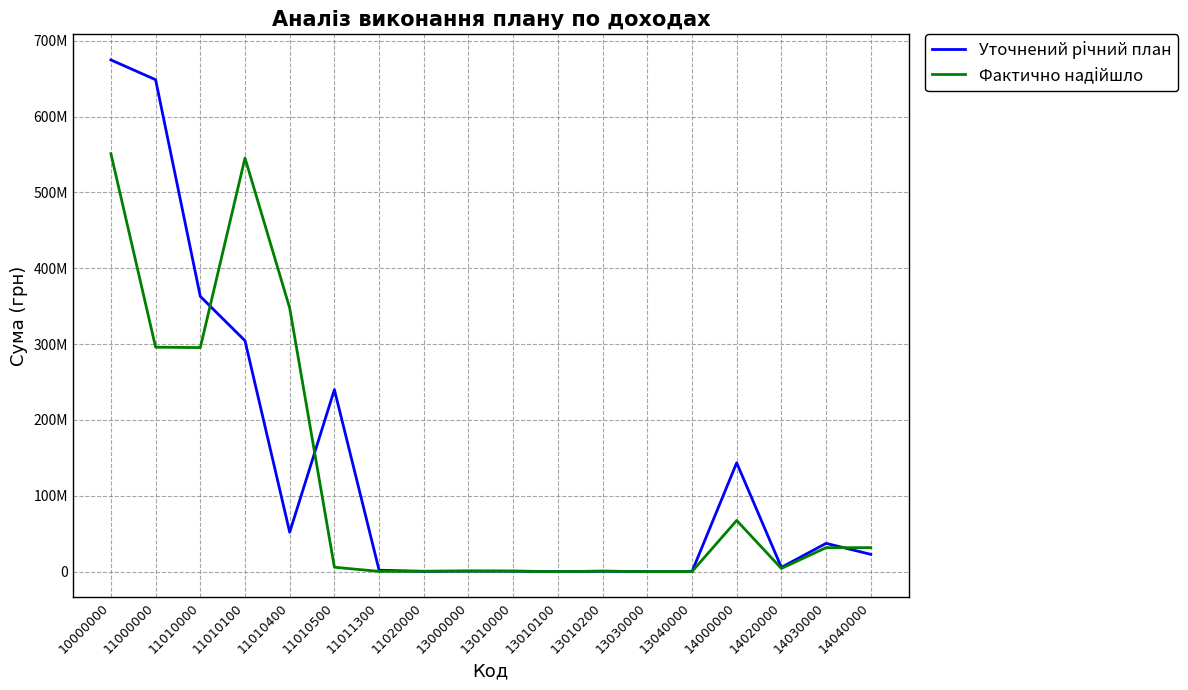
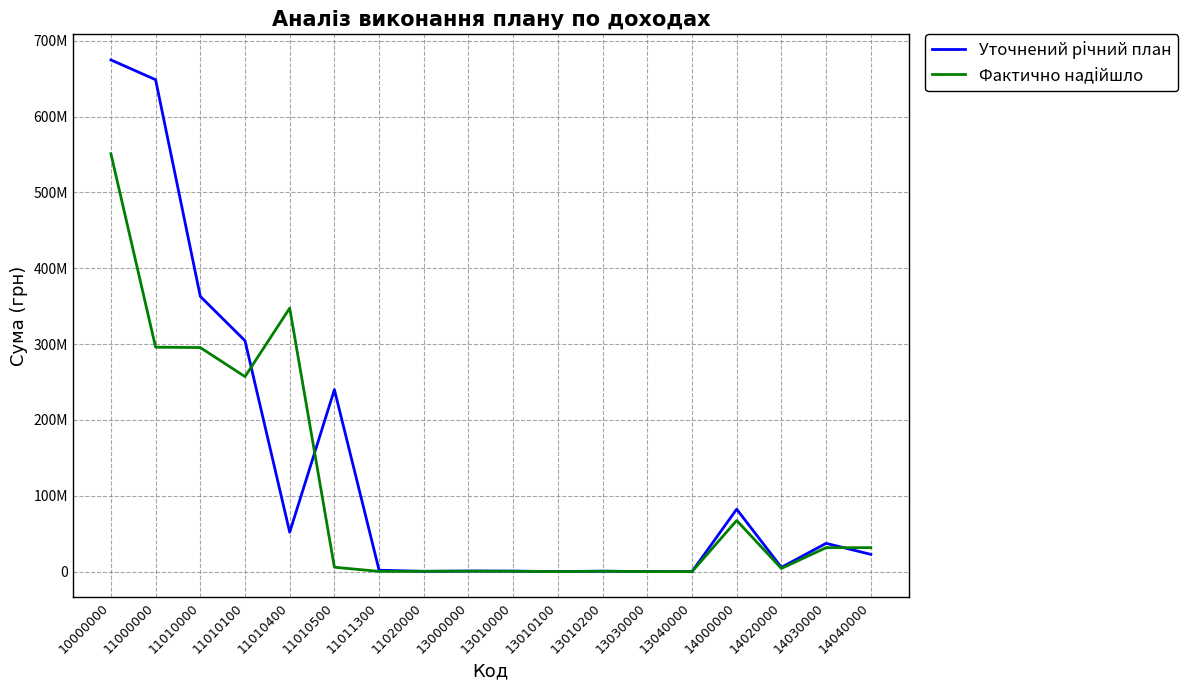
  {
    "Уточнений річний план": {
      "10000000": 670000000,
      "11000000": 650000000,
      "11010000": 360000000,
      "11010100": 300000000,
      "11010400": 50000000,
      "11010500": 240000000,
-     "14000000": 140000000,
+     "14000000": 80000000,
      "14030000": 40000000,
      "14040000": 20000000
    },
    "Фактично надійшло": {
      "10000000": 550000000,
      "11000000": 300000000,
      "11010000": 300000000,
-     "11010100": 550000000,
+     "11010100": 260000000,
      "11010400": 350000000,
      "11010500": 10000000,
      "14000000": 70000000,
      "14030000": 30000000,
      "14040000": 30000000
    }
  }
